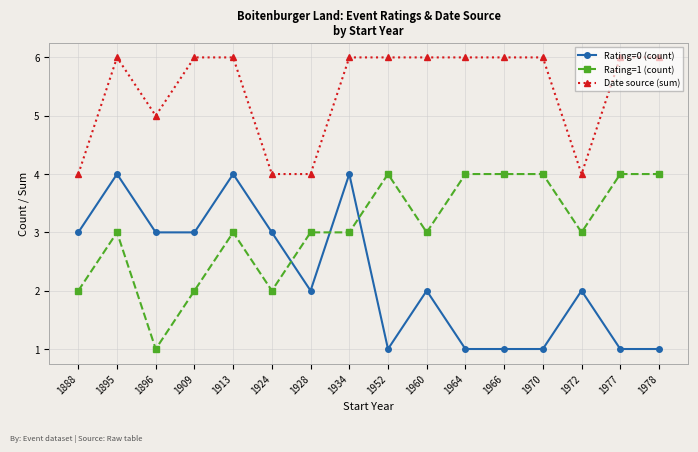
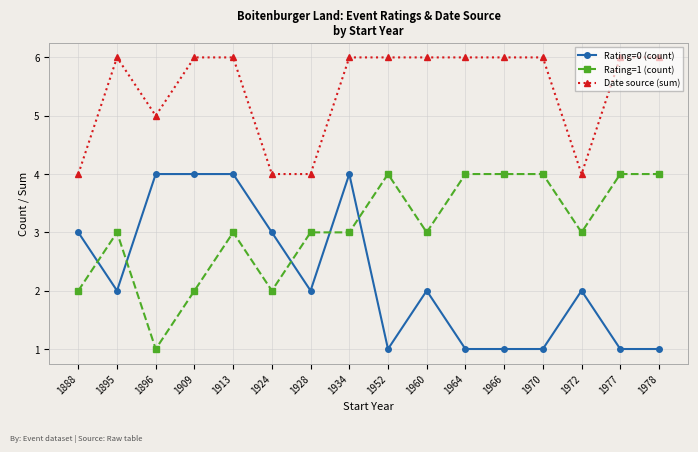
  {
    "Rating=0 (count)": {
      "1888": 3,
-     "1895": 4,
-     "1896": 3,
-     "1909": 3,
+     "1895": 2,
+     "1896": 4,
+     "1909": 4,
      "1913": 4,
      "1924": 3,
      "1928": 2,
      "1934": 4,
      "1952": 1,
      "1960": 2,
      "1964": 1,
      "1966": 1,
      "1970": 1,
      "1972": 2,
      "1977": 1,
      "1978": 1
    },
    "Rating=1 (count)": {
      "1888": 2,
      "1895": 3,
      "1896": 1,
      "1909": 2,
      "1913": 3,
      "1924": 2,
      "1928": 3,
      "1934": 3,
      "1952": 4,
      "1960": 3,
      "1964": 4,
      "1966": 4,
      "1970": 4,
      "1972": 3,
      "1977": 4,
      "1978": 4
    },
    "Date source (sum)": {
      "1888": 4,
      "1895": 6,
      "1896": 5,
      "1909": 6,
      "1913": 6,
      "1924": 4,
      "1928": 4,
      "1934": 6,
      "1952": 6,
      "1960": 6,
      "1964": 6,
      "1966": 6,
      "1970": 6,
      "1972": 4
    }
  }
